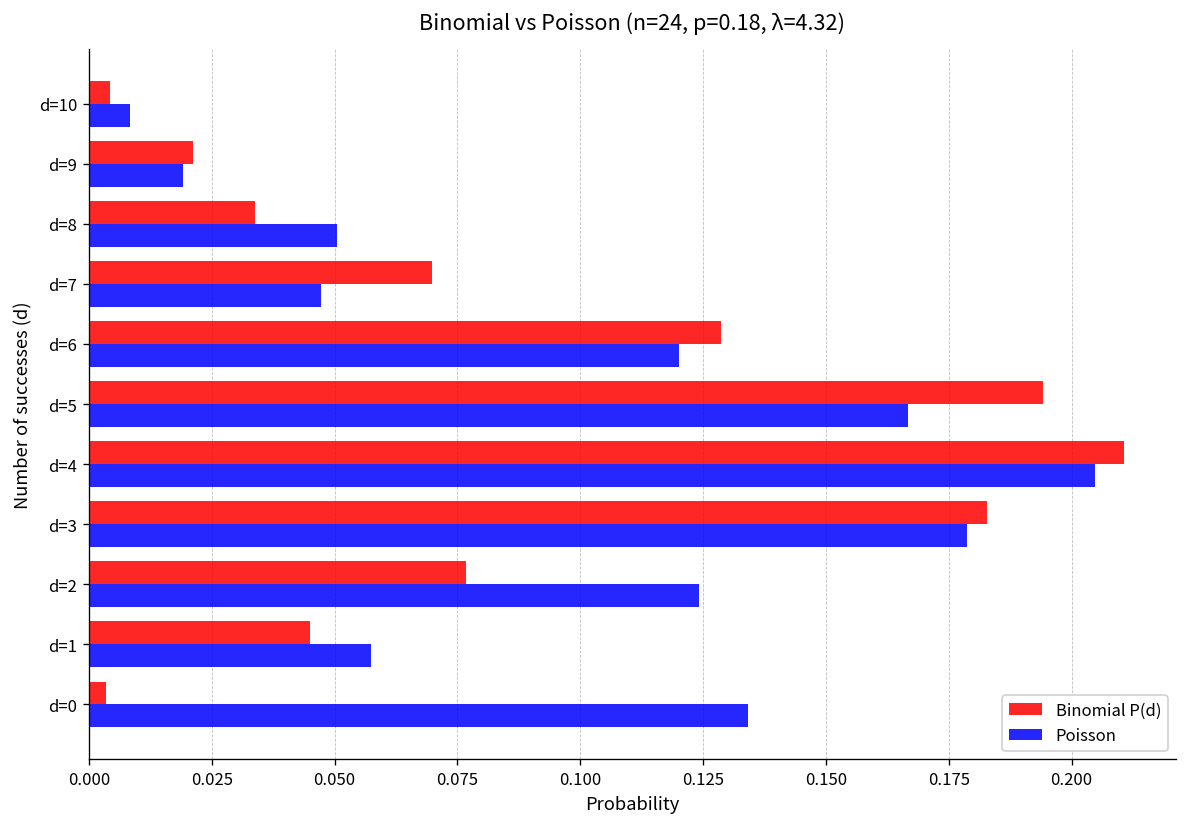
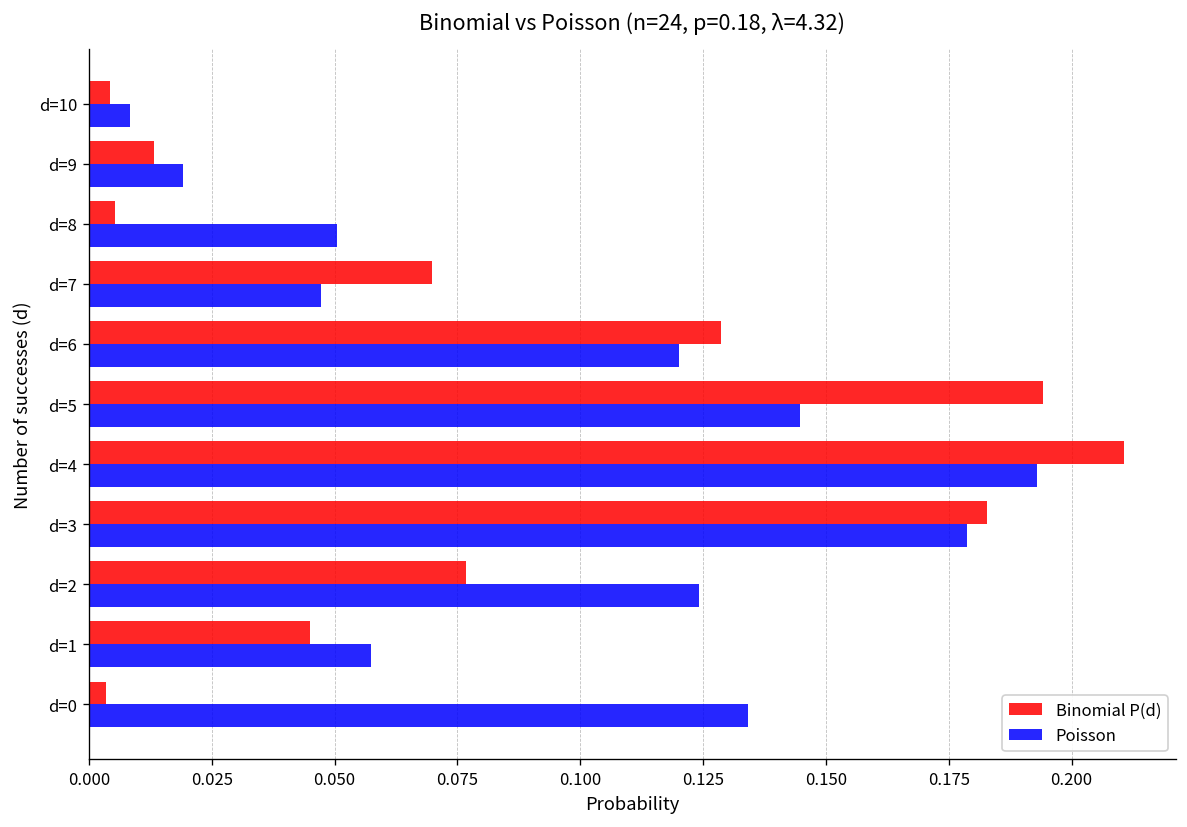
  {
    "Binomial P(d)": {
      "d=10": 0.004,
-     "d=9": 0.021,
-     "d=8": 0.034,
+     "d=9": 0.013,
+     "d=8": 0.005,
      "d=7": 0.070,
      "d=6": 0.129,
      "d=5": 0.194,
      "d=4": 0.211,
      "d=3": 0.183,
      "d=2": 0.077,
      "d=1": 0.045,
      "d=0": 0.003
    },
    "Poisson": {
      "d=10": 0.008,
      "d=9": 0.019,
      "d=8": 0.050,
      "d=7": 0.047,
      "d=6": 0.120,
-     "d=5": 0.167,
-     "d=4": 0.205,
+     "d=5": 0.145,
+     "d=4": 0.193,
      "d=3": 0.179,
      "d=2": 0.124,
      "d=1": 0.057,
      "d=0": 0.134
    }
  }
